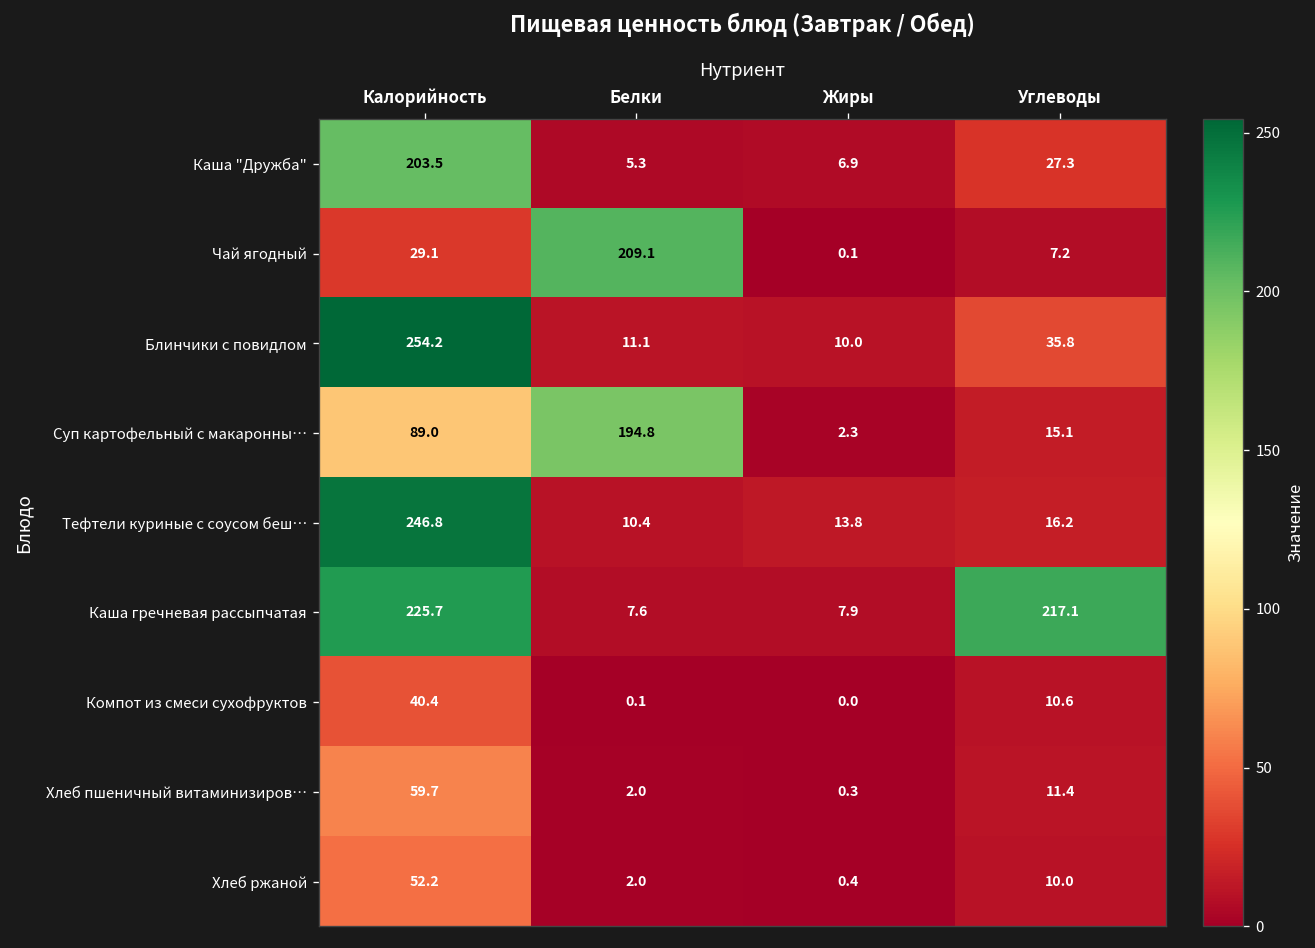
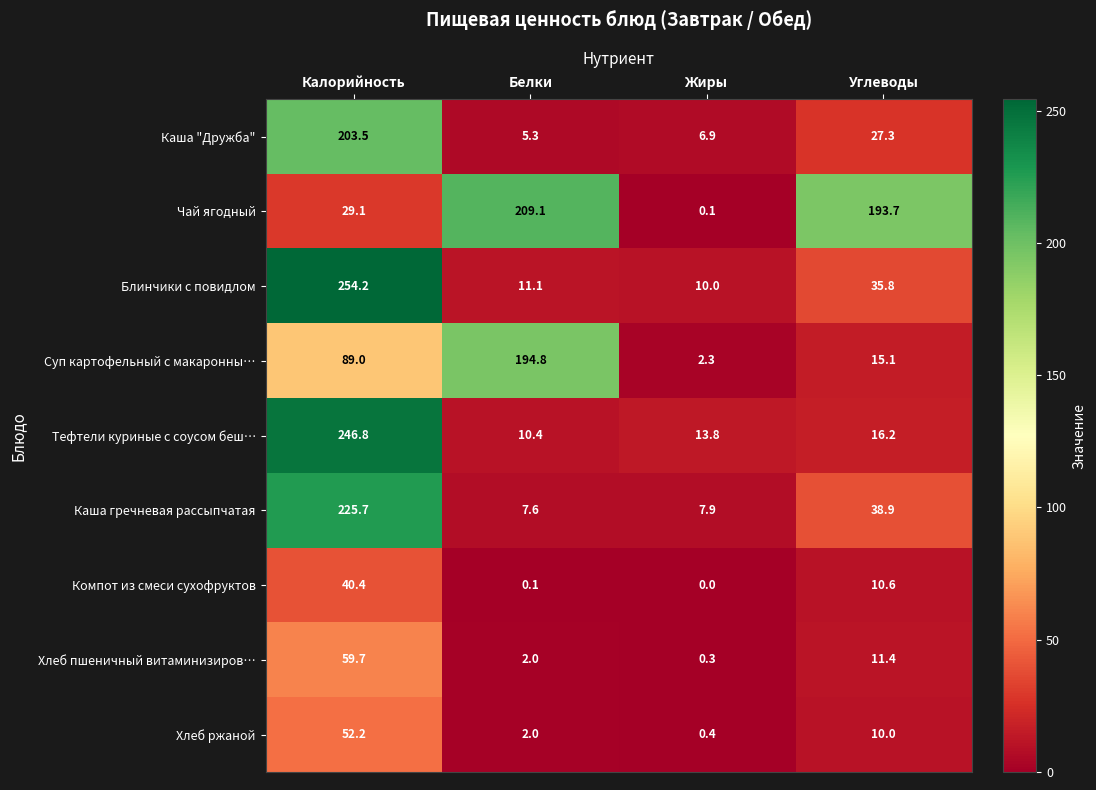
  {
    "Каша \"Дружба\"": {
      "Калорийность": 203.5,
      "Белки": 5.3,
      "Жиры": 6.9,
      "Углеводы": 27.3
    },
    "Чай ягодный": {
      "Калорийность": 29.1,
      "Белки": 209.1,
      "Жиры": 0.1,
-     "Углеводы": 7.2
+     "Углеводы": 193.7
    },
    "Блинчики с повидлом": {
      "Калорийность": 254.2,
      "Белки": 11.1,
      "Жиры": 10.0,
      "Углеводы": 35.8
    },
    "Суп картофельный с макаронны…": {
      "Калорийность": 89.0,
      "Белки": 194.8,
      "Жиры": 2.3,
      "Углеводы": 15.1
    },
    "Тефтели куриные с соусом беш…": {
      "Калорийность": 246.8,
      "Белки": 10.4,
      "Жиры": 13.8,
      "Углеводы": 16.2
    },
    "Каша гречневая рассыпчатая": {
      "Калорийность": 225.7,
      "Белки": 7.6,
      "Жиры": 7.9,
-     "Углеводы": 217.1
+     "Углеводы": 38.9
    },
    "Компот из смеси сухофруктов": {
      "Калорийность": 40.4,
      "Белки": 0.1,
      "Жиры": 0.0,
      "Углеводы": 10.6
    },
    "Хлеб пшеничный витаминизиров…": {
      "Калорийность": 59.7,
      "Белки": 2.0,
      "Жиры": 0.3,
      "Углеводы": 11.4
    },
    "Хлеб ржаной": {
      "Калорийность": 52.2,
      "Белки": 2.0,
      "Жиры": 0.4,
      "Углеводы": 10.0
    }
  }
